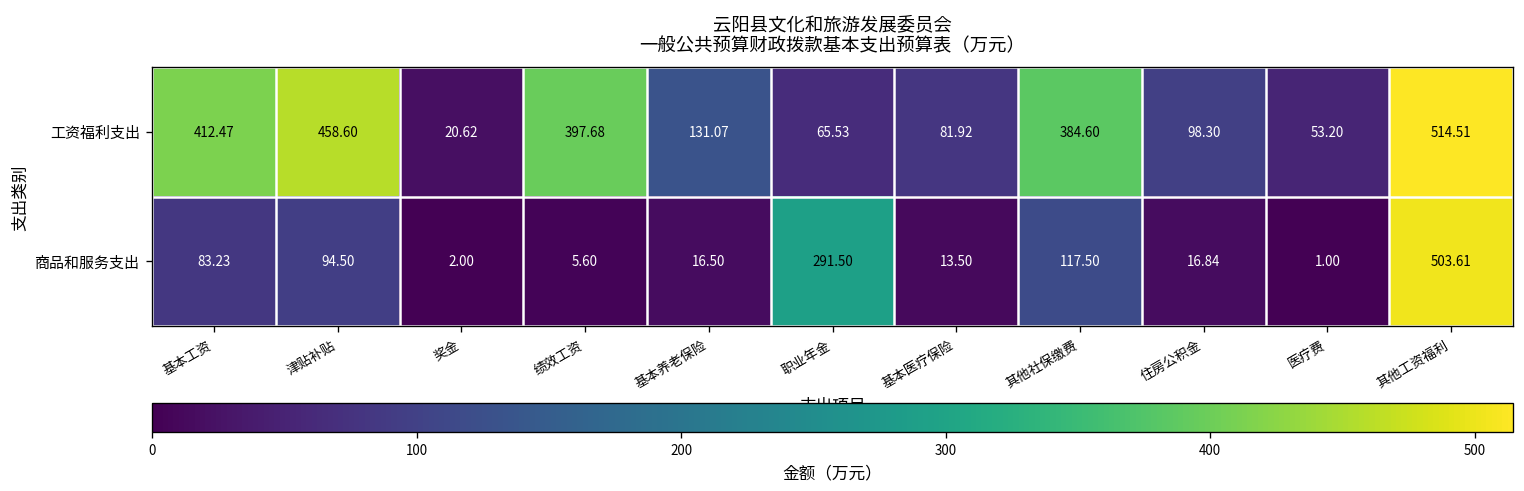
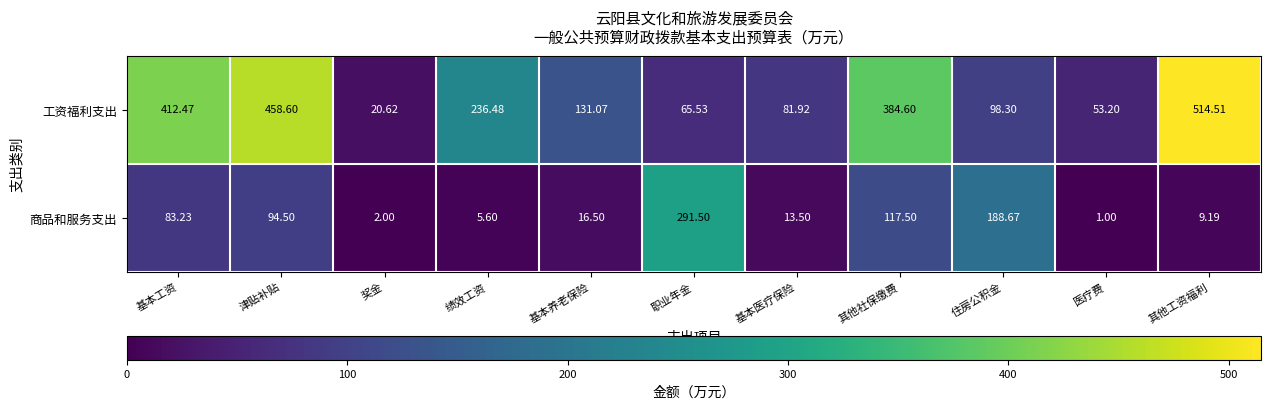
  {
    "工资福利支出": {
      "基本工资": 412.47,
      "津贴补贴": 458.60,
      "奖金": 20.62,
-     "绩效工资": 397.68,
+     "绩效工资": 236.48,
      "基本养老保险": 131.07,
      "职业年金": 65.53,
      "基本医疗保险": 81.92,
      "其他社保缴费": 384.60,
      "住房公积金": 98.30,
      "医疗费": 53.20,
      "其他工资福利": 514.51
    },
    "商品和服务支出": {
      "基本工资": 83.23,
      "津贴补贴": 94.50,
      "奖金": 2.00,
      "绩效工资": 5.60,
      "基本养老保险": 16.50,
      "职业年金": 291.50,
      "基本医疗保险": 13.50,
      "其他社保缴费": 117.50,
-     "住房公积金": 16.84,
+     "住房公积金": 188.67,
      "医疗费": 1.00,
-     "其他工资福利": 503.61
+     "其他工资福利": 9.19
    }
  }
